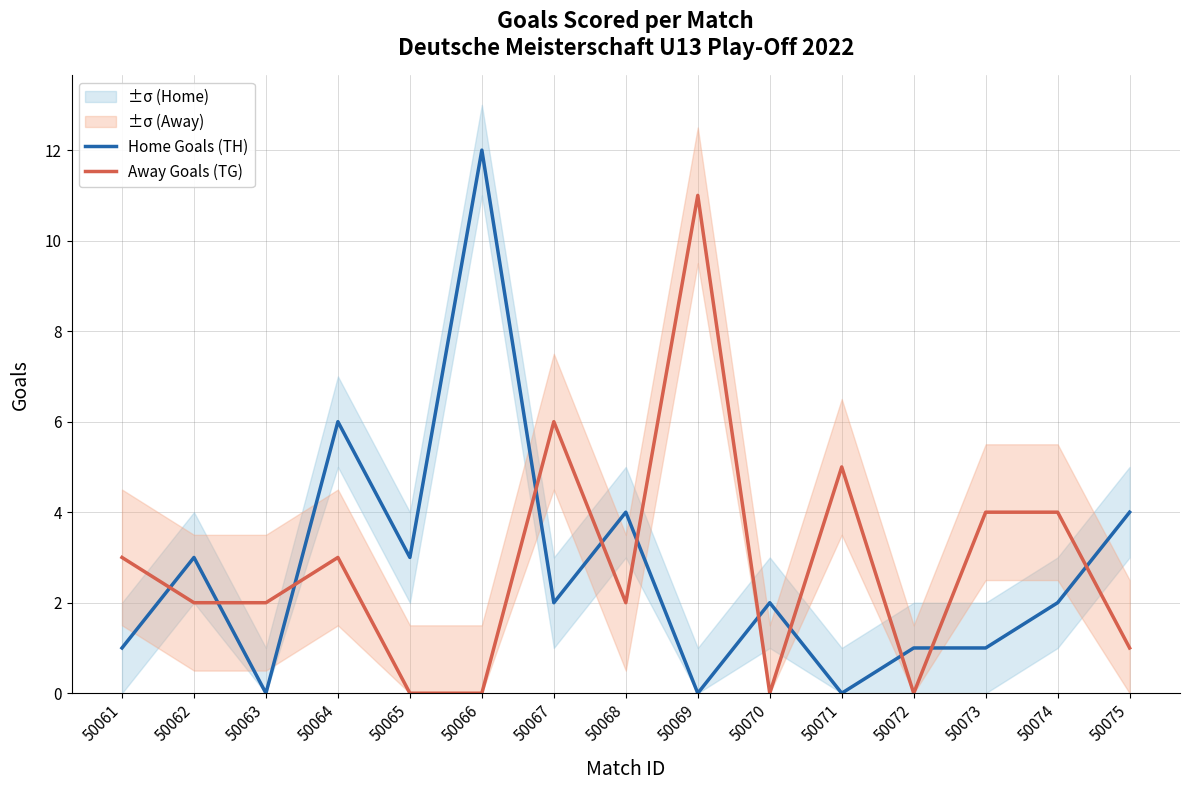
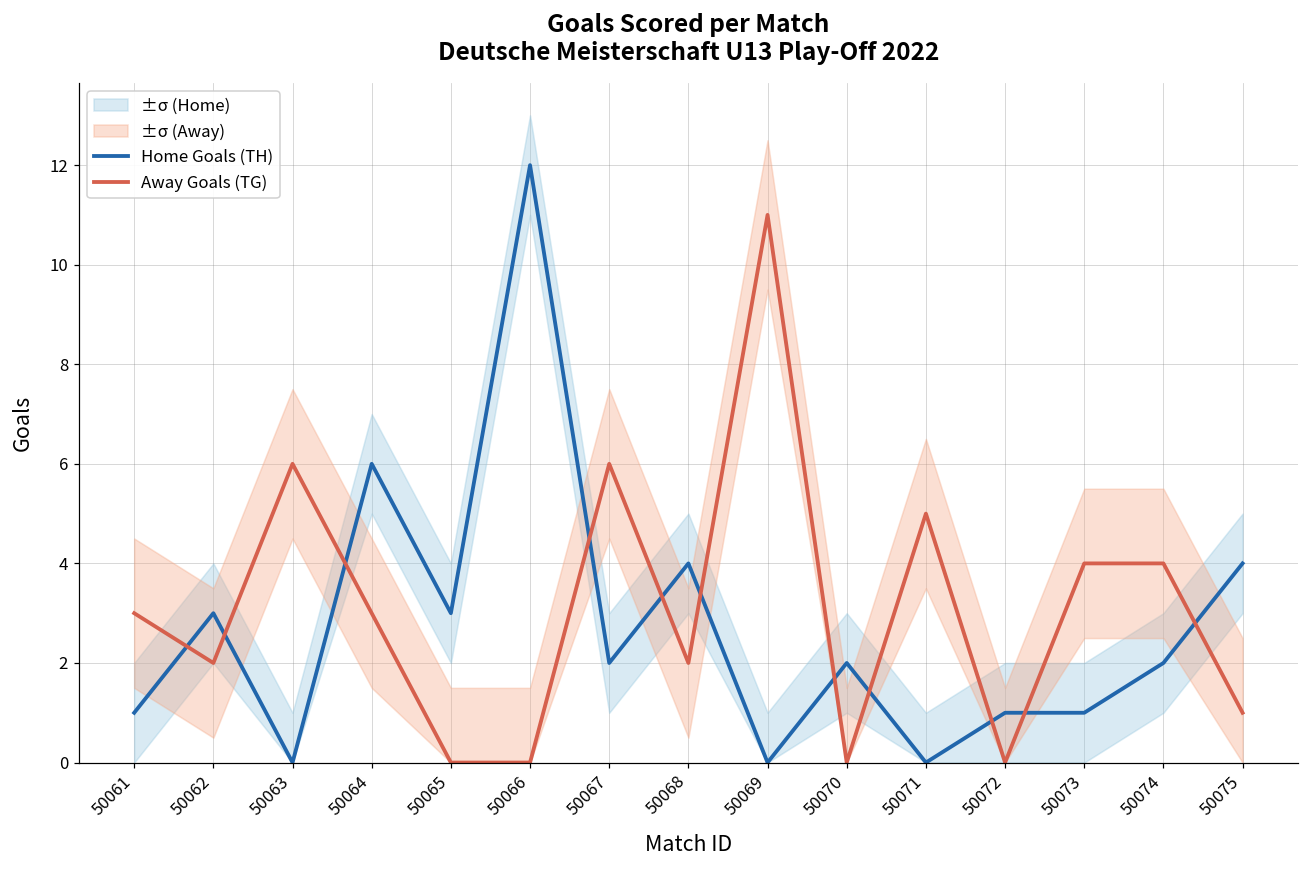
  {
    "Home Goals (TH)": {
      "50061": 1,
      "50062": 3,
      "50063": 0,
      "50064": 6,
      "50065": 3,
      "50066": 12,
      "50067": 2,
      "50068": 4,
      "50069": 0,
      "50070": 2,
      "50071": 0,
      "50072": 1,
      "50073": 1,
      "50074": 2,
      "50075": 4
    },
    "±σ (Home)": {
      "50061": 2,
      "50063": 1,
      "50069": 1,
      "50071": 1,
      "50072": 2,
      "50073": 2
    },
    "Away Goals (TG)": {
      "50061": 3,
      "50062": 2,
-     "50063": 2,
+     "50063": 6,
      "50064": 3,
      "50065": 0,
      "50066": 0,
      "50067": 6,
      "50068": 2,
      "50069": 11,
      "50070": 0,
      "50071": 5,
      "50072": 0,
      "50073": 4,
      "50074": 4,
      "50075": 1
    },
    "±σ (Away)": {
      "50065": 1.5,
      "50066": 1.5,
      "50070": 1.5,
      "50072": 1.5,
      "50075": 2.5
    }
  }
